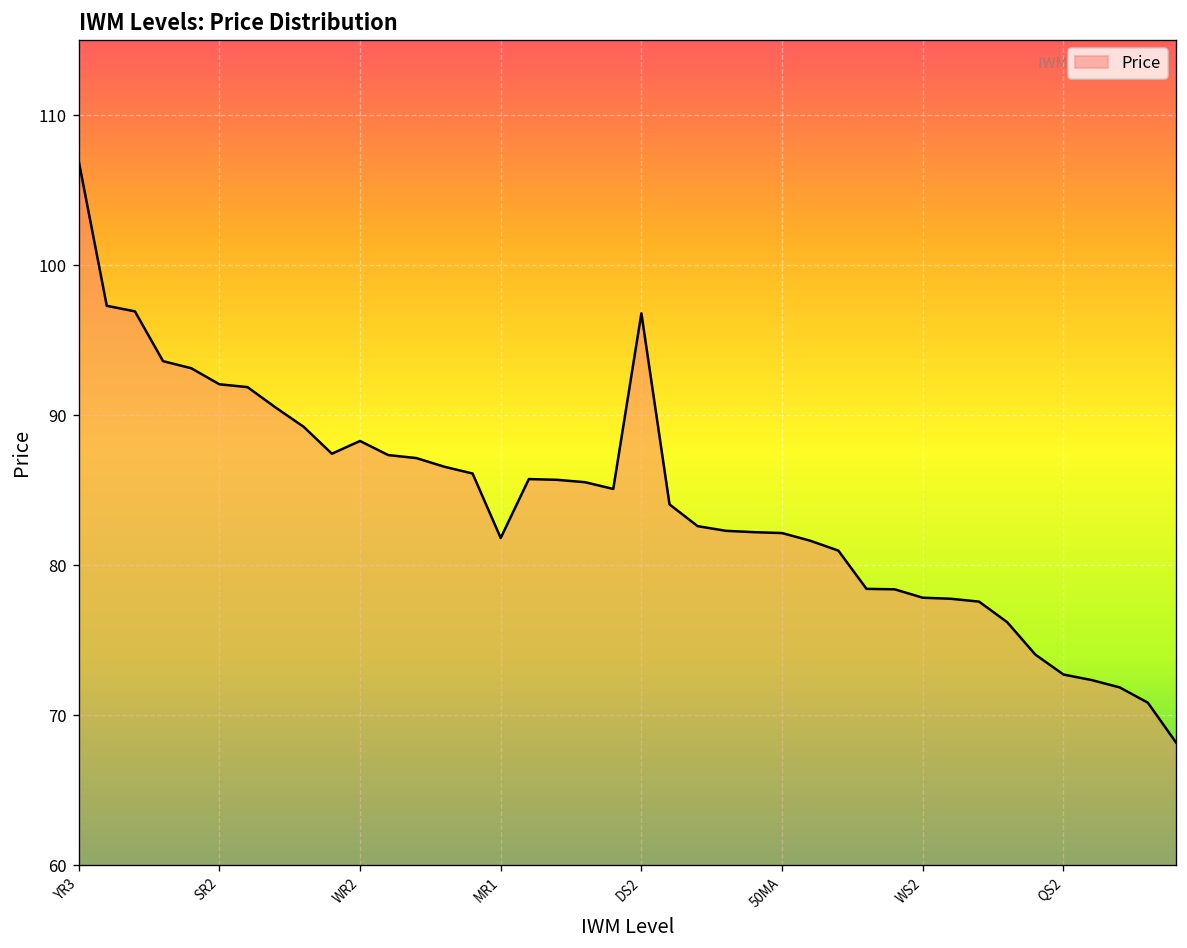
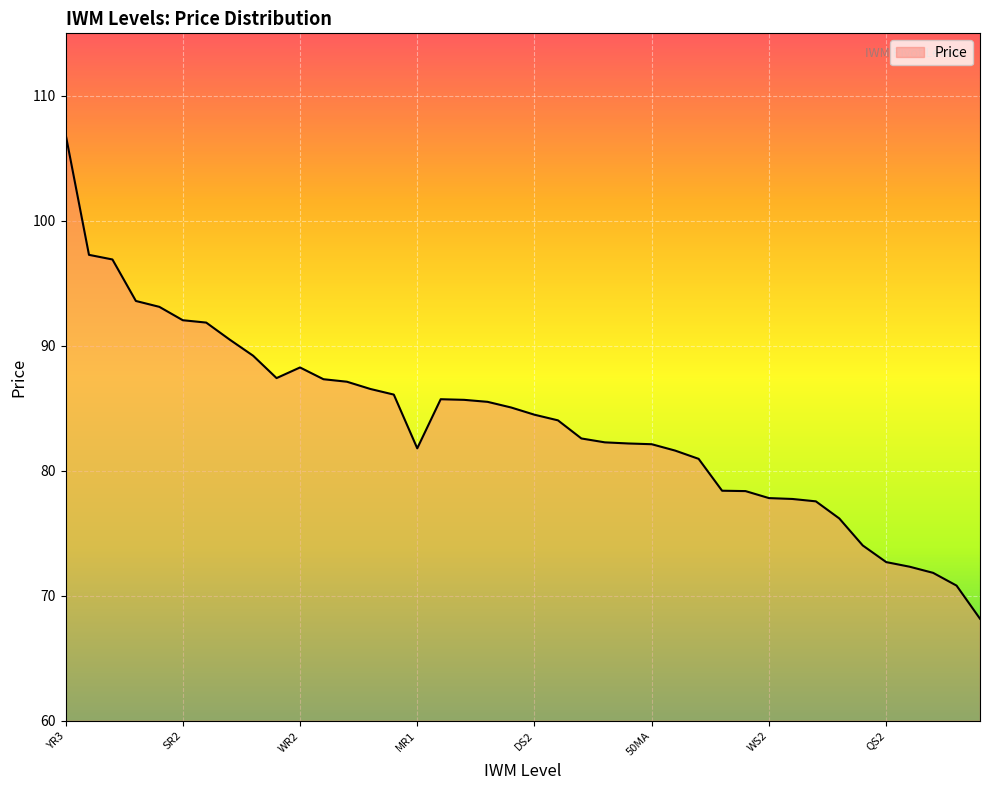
  {
    "YR3": 107.0,
    "SR2": 92.1,
    "WR2": 88.3,
    "MR1": 81.8,
-   "DS2": 96.8,
+   "DS2": 84.5,
    "50MA": 82.1,
    "WS2": 77.8,
    "QS2": 72.7
  }
